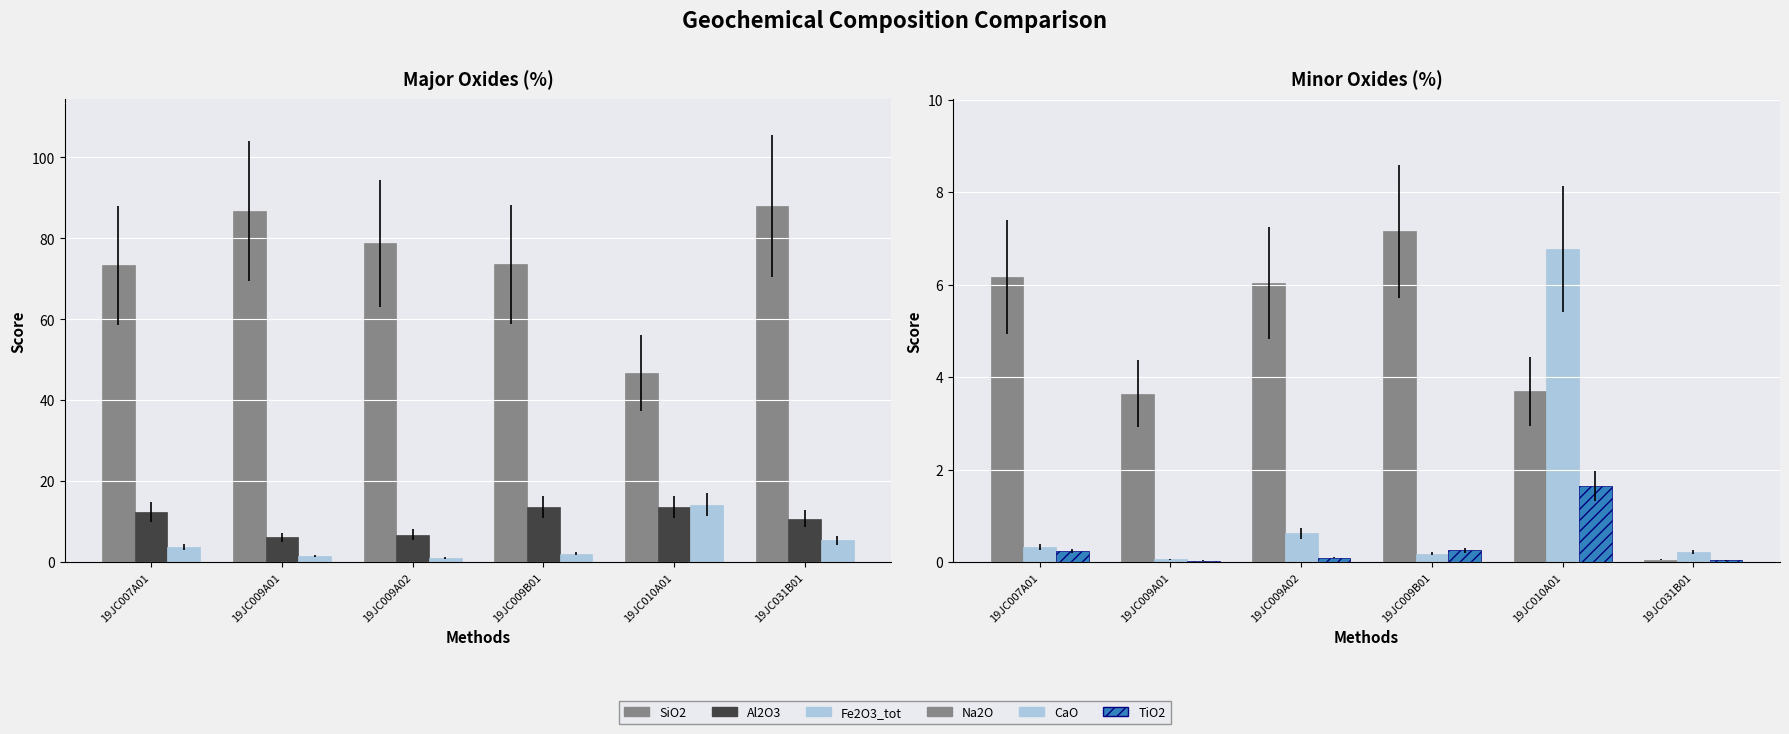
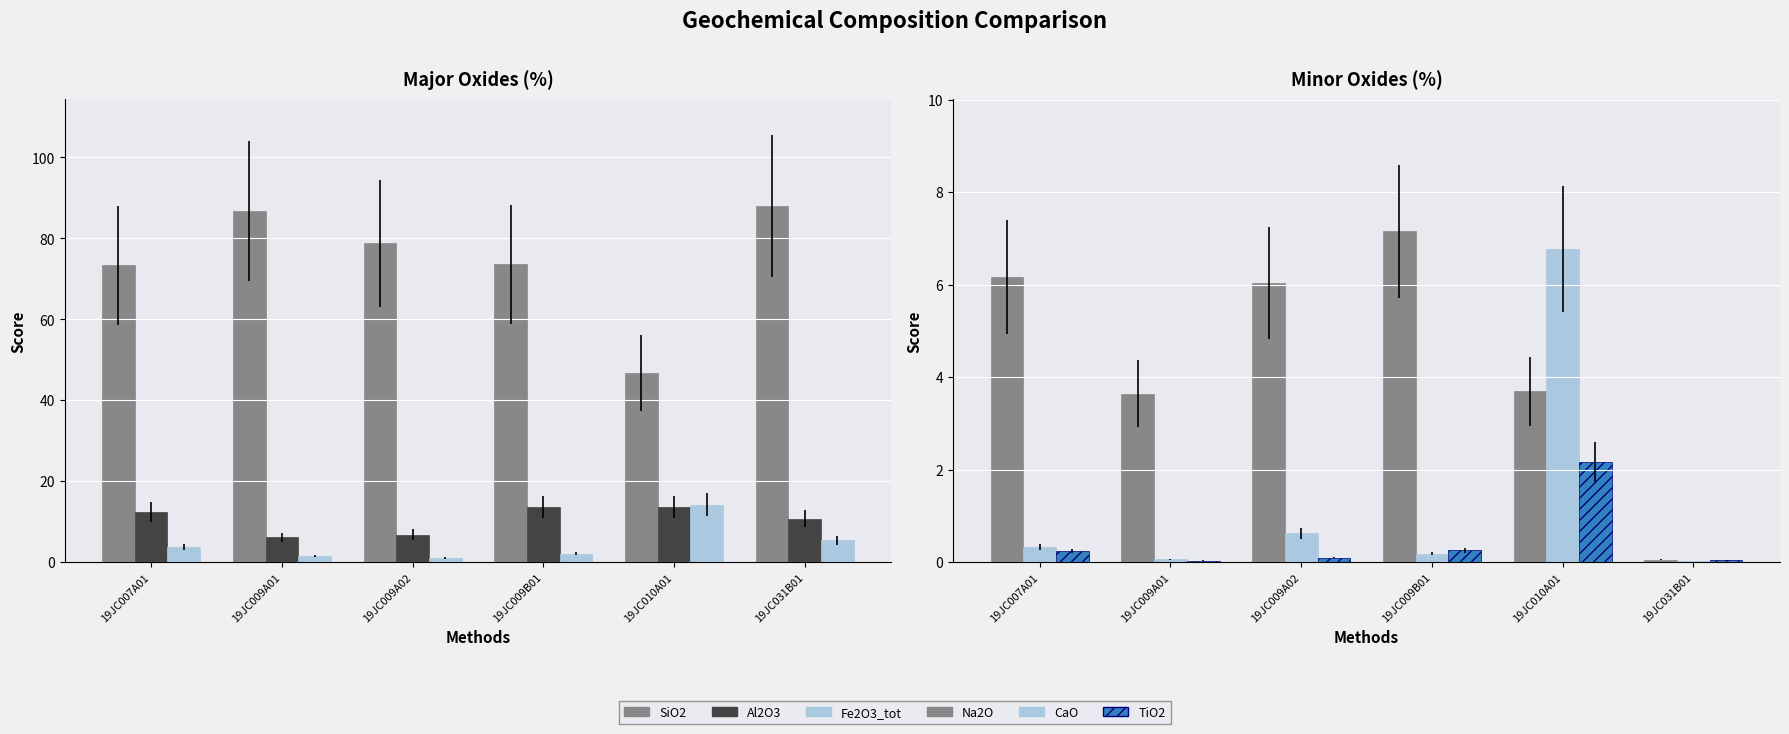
  {
    "Major Oxides (%)": {
      "SiO2": {
        "19JC007A01": 73,
        "19JC009A01": 87,
        "19JC009A02": 79,
        "19JC009B01": 74,
        "19JC010A01": 47,
        "19JC031B01": 88
      },
      "Al2O3": {
        "19JC007A01": 12,
        "19JC009A01": 6,
        "19JC009A02": 7,
        "19JC009B01": 14,
        "19JC010A01": 14,
        "19JC031B01": 11
      },
      "Fe2O3_tot": {
        "19JC007A01": 4,
        "19JC009A01": 1,
        "19JC009A02": 1,
        "19JC009B01": 2,
        "19JC010A01": 14,
        "19JC031B01": 5
      }
    },
    "Minor Oxides (%)": {
      "Na2O": {
        "19JC007A01": 6.2,
        "19JC009A01": 3.6,
        "19JC009A02": 6.0,
        "19JC009B01": 7.2,
        "19JC010A01": 3.7
      },
      "CaO": {
        "19JC007A01": 0.3,
        "19JC009A01": 0.1,
        "19JC009A02": 0.6,
        "19JC009B01": 0.2,
        "19JC010A01": 6.8,
-       "19JC031B01": 0.2
+       "19JC031B01": 0.0
      },
      "TiO2": {
        "19JC007A01": 0.2,
        "19JC009A02": 0.1,
        "19JC009B01": 0.3,
-       "19JC010A01": 1.6
+       "19JC010A01": 2.2
      }
    }
  }
